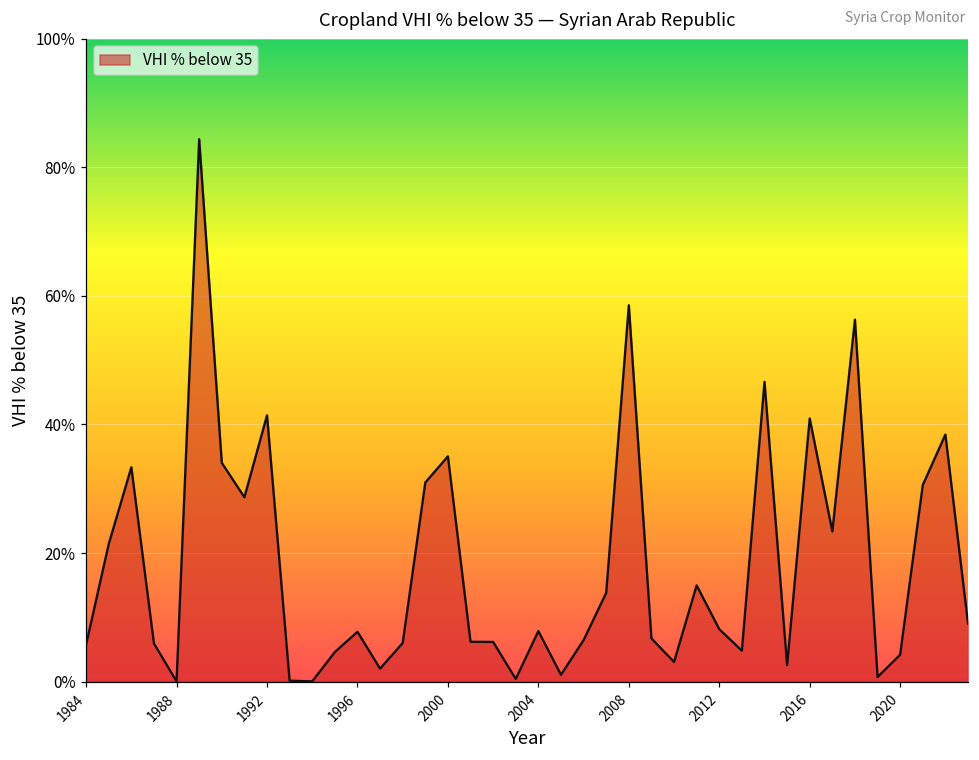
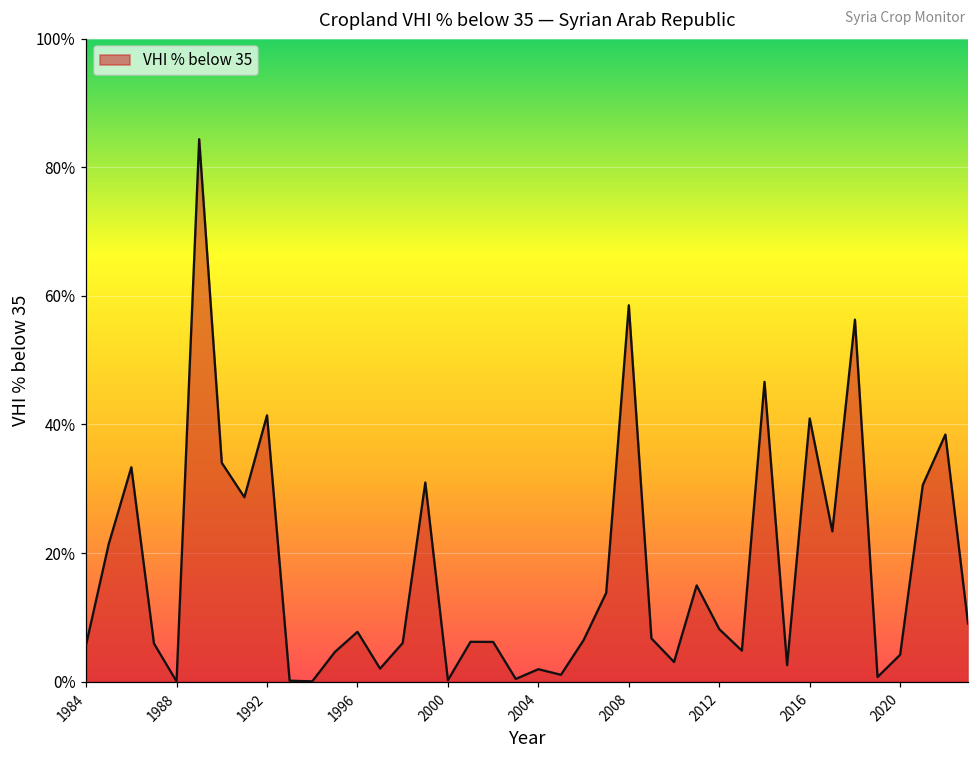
  {
    "1984": "6%",
    "1988": "0%",
    "1992": "41%",
    "1996": "8%",
-   "2000": "35%",
-   "2004": "8%",
+   "2000": "0%",
+   "2004": "2%",
    "2008": "59%",
    "2012": "8%",
    "2016": "41%",
    "2020": "4%"
  }
